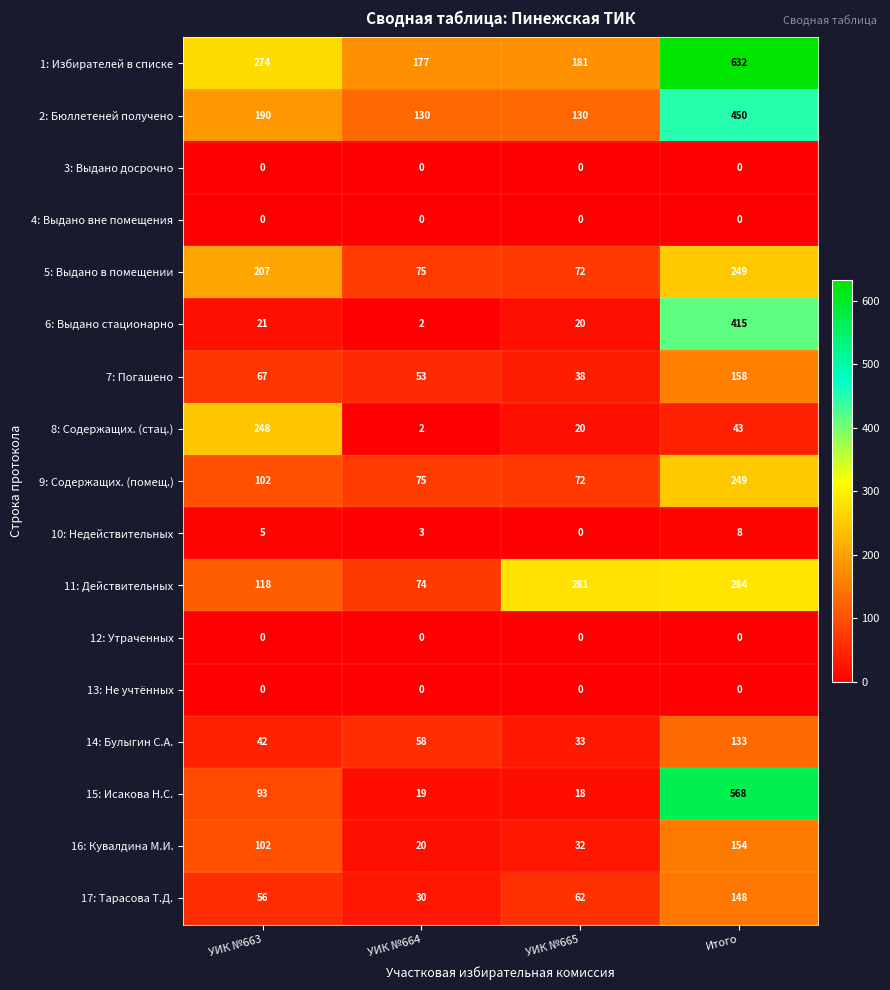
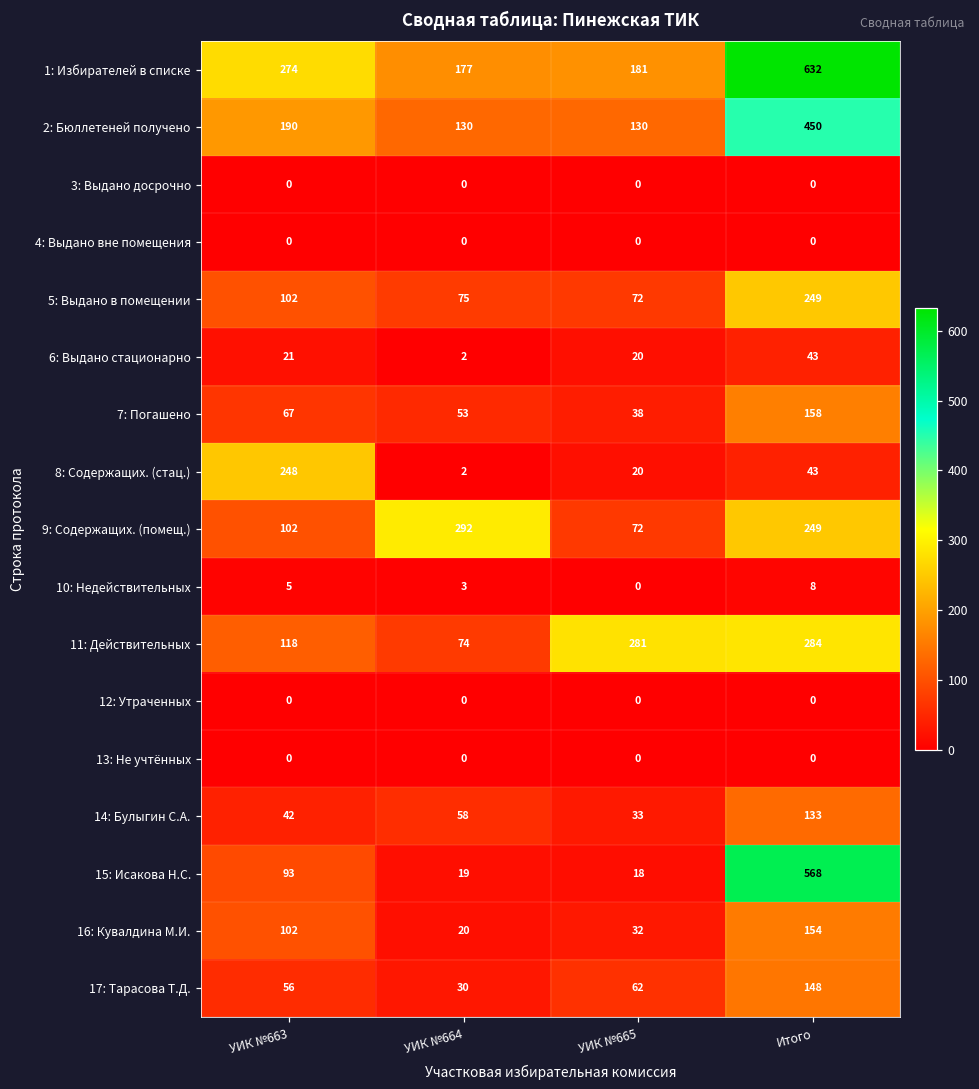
  {
    "1: Избирателей в списке": {
      "УИК №663": 274,
      "УИК №664": 177,
      "УИК №665": 181,
      "Итого": 632
    },
    "2: Бюллетеней получено": {
      "УИК №663": 190,
      "УИК №664": 130,
      "УИК №665": 130,
      "Итого": 450
    },
    "3: Выдано досрочно": {
      "УИК №663": 0,
      "УИК №664": 0,
      "УИК №665": 0,
      "Итого": 0
    },
    "4: Выдано вне помещения": {
      "УИК №663": 0,
      "УИК №664": 0,
      "УИК №665": 0,
      "Итого": 0
    },
    "5: Выдано в помещении": {
-     "УИК №663": 207,
+     "УИК №663": 102,
      "УИК №664": 75,
      "УИК №665": 72,
      "Итого": 249
    },
    "6: Выдано стационарно": {
      "УИК №663": 21,
      "УИК №664": 2,
      "УИК №665": 20,
-     "Итого": 415
+     "Итого": 43
    },
    "7: Погашено": {
      "УИК №663": 67,
      "УИК №664": 53,
      "УИК №665": 38,
      "Итого": 158
    },
    "8: Содержащих. (стац.)": {
      "УИК №663": 248,
      "УИК №664": 2,
      "УИК №665": 20,
      "Итого": 43
    },
    "9: Содержащих. (помещ.)": {
      "УИК №663": 102,
-     "УИК №664": 75,
+     "УИК №664": 292,
      "УИК №665": 72,
      "Итого": 249
    },
    "10: Недействительных": {
      "УИК №663": 5,
      "УИК №664": 3,
      "УИК №665": 0,
      "Итого": 8
    },
    "11: Действительных": {
      "УИК №663": 118,
      "УИК №664": 74,
      "УИК №665": 281,
      "Итого": 284
    },
    "12: Утраченных": {
      "УИК №663": 0,
      "УИК №664": 0,
      "УИК №665": 0,
      "Итого": 0
    },
    "13: Не учтённых": {
      "УИК №663": 0,
      "УИК №664": 0,
      "УИК №665": 0,
      "Итого": 0
    },
    "14: Булыгин С.А.": {
      "УИК №663": 42,
      "УИК №664": 58,
      "УИК №665": 33,
      "Итого": 133
    },
    "15: Исакова Н.С.": {
      "УИК №663": 93,
      "УИК №664": 19,
      "УИК №665": 18,
      "Итого": 568
    },
    "16: Кувалдина М.И.": {
      "УИК №663": 102,
      "УИК №664": 20,
      "УИК №665": 32,
      "Итого": 154
    },
    "17: Тарасова Т.Д.": {
      "УИК №663": 56,
      "УИК №664": 30,
      "УИК №665": 62,
      "Итого": 148
    }
  }
